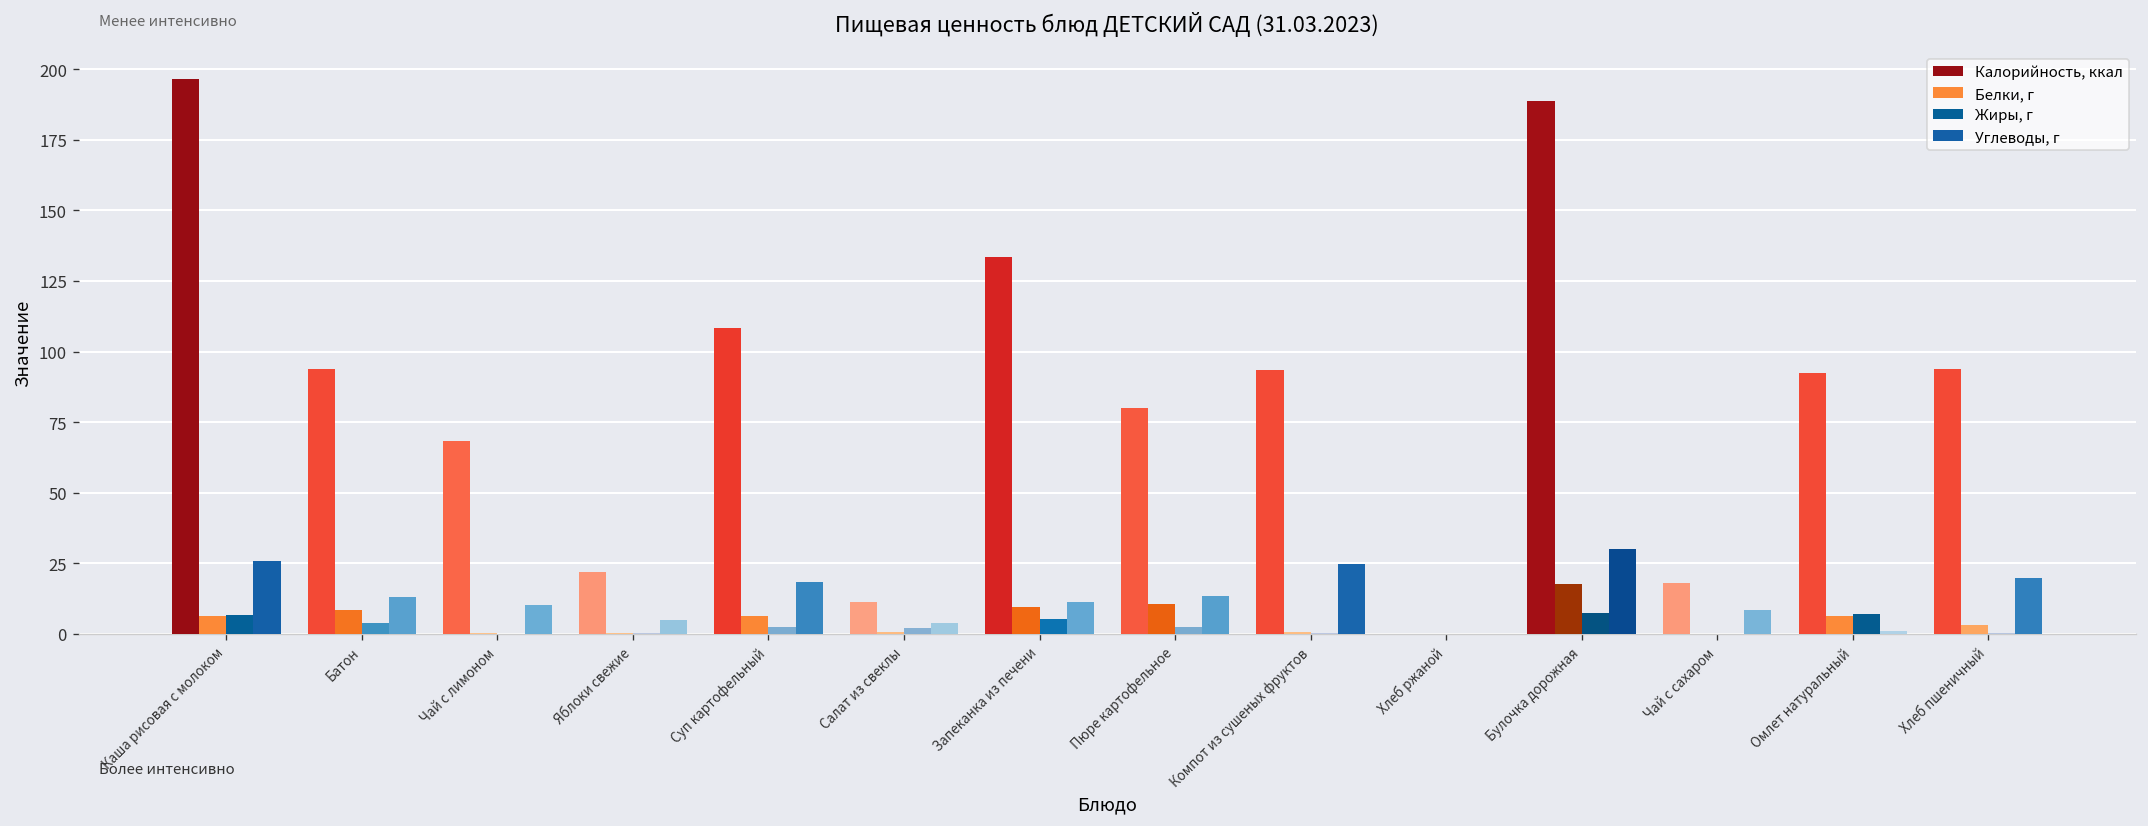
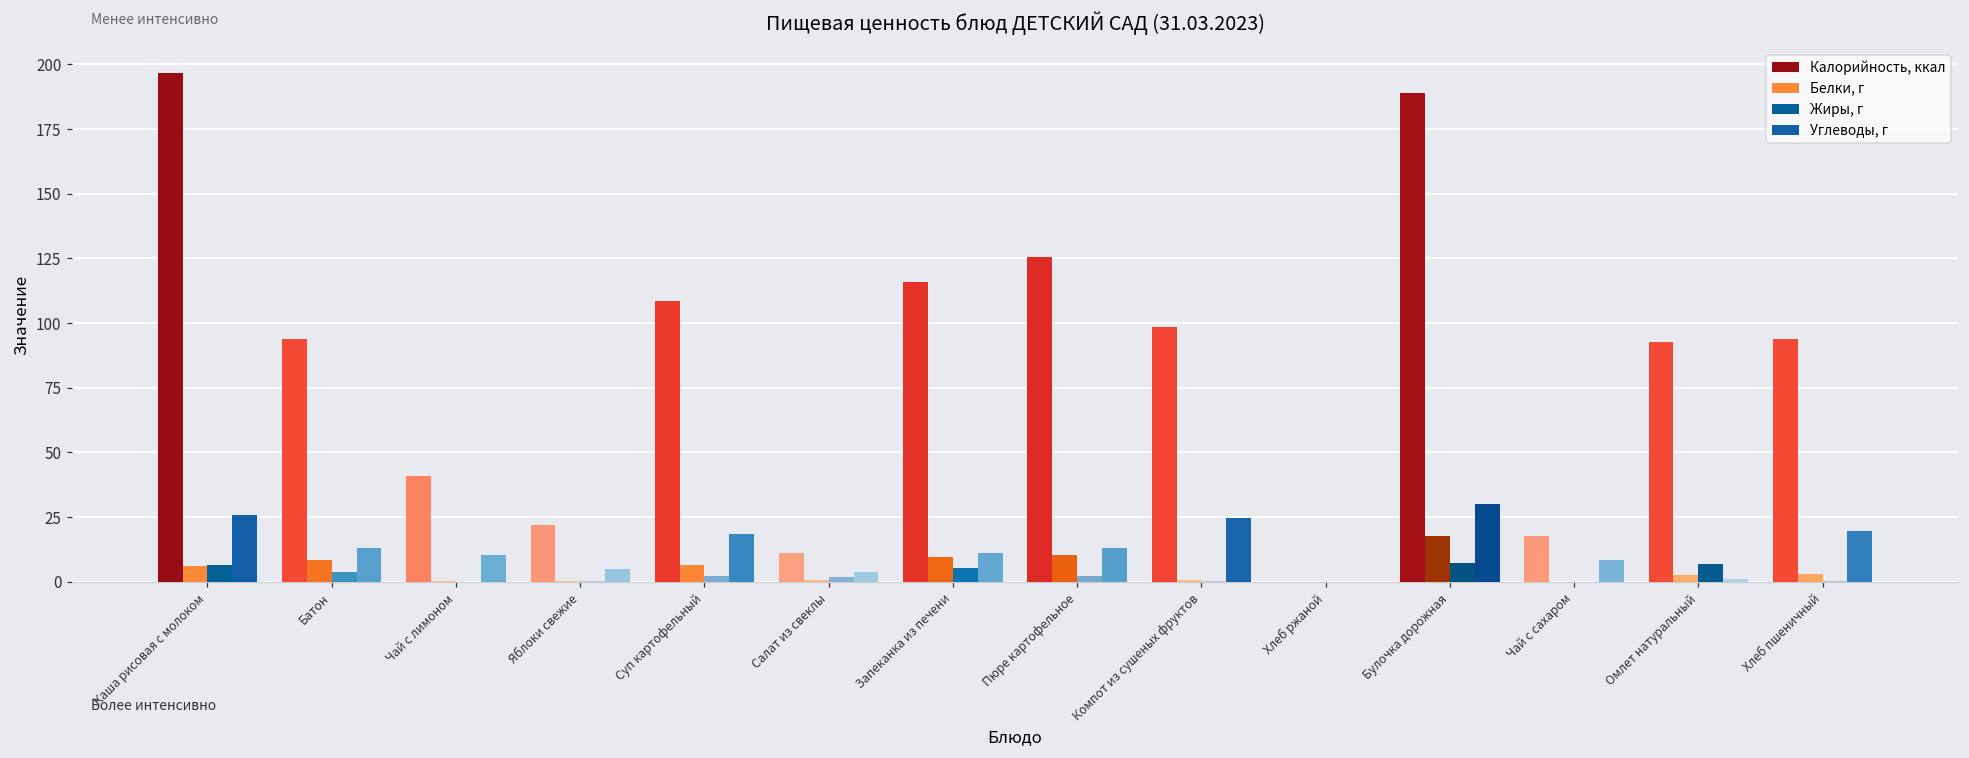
  {
    "Калорийность, ккал": {
      "Каша рисовая с молоком": 197,
      "Батон": 94,
-     "Чай с лимоном": 68,
+     "Чай с лимоном": 41,
      "Яблоки свежие": 22,
      "Суп картофельный": 108,
      "Салат из свеклы": 11,
-     "Запеканка из печени": 133,
-     "Пюре картофельное": 80,
-     "Компот из сушеных фруктов": 93,
+     "Запеканка из печени": 116,
+     "Пюре картофельное": 126,
+     "Компот из сушеных фруктов": 98,
      "Хлеб ржаной": 0,
      "Булочка дорожная": 189,
      "Чай с сахаром": 18,
      "Омлет натуральный": 93,
      "Хлеб пшеничный": 94
    },
    "Белки, г": {
      "Каша рисовая с молоком": 6,
      "Батон": 8,
      "Суп картофельный": 6,
      "Запеканка из печени": 10,
      "Пюре картофельное": 10,
      "Хлеб ржаной": 0,
      "Булочка дорожная": 18,
-     "Омлет натуральный": 6,
+     "Омлет натуральный": 2,
      "Хлеб пшеничный": 3
    }
  }
